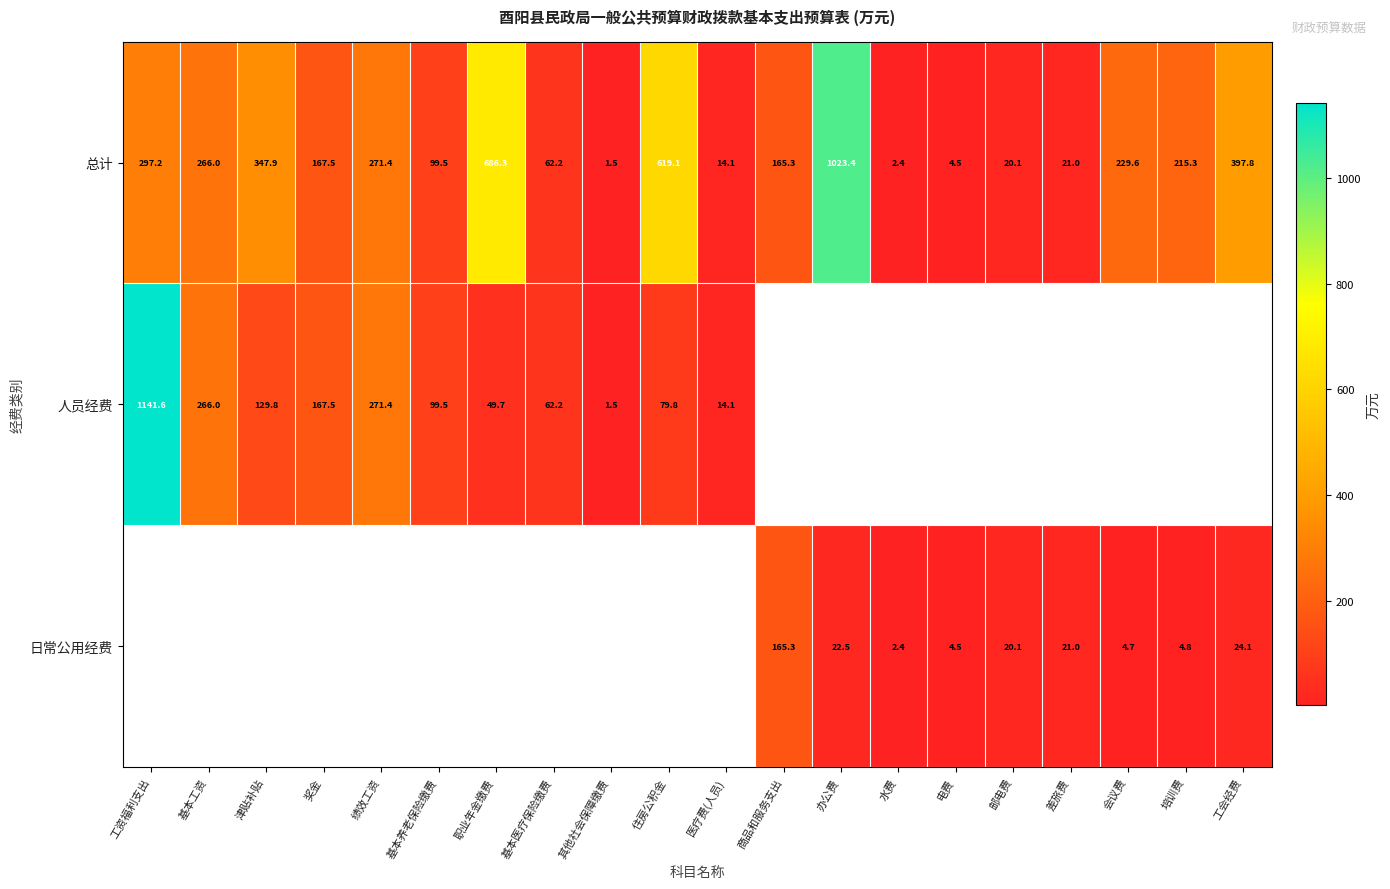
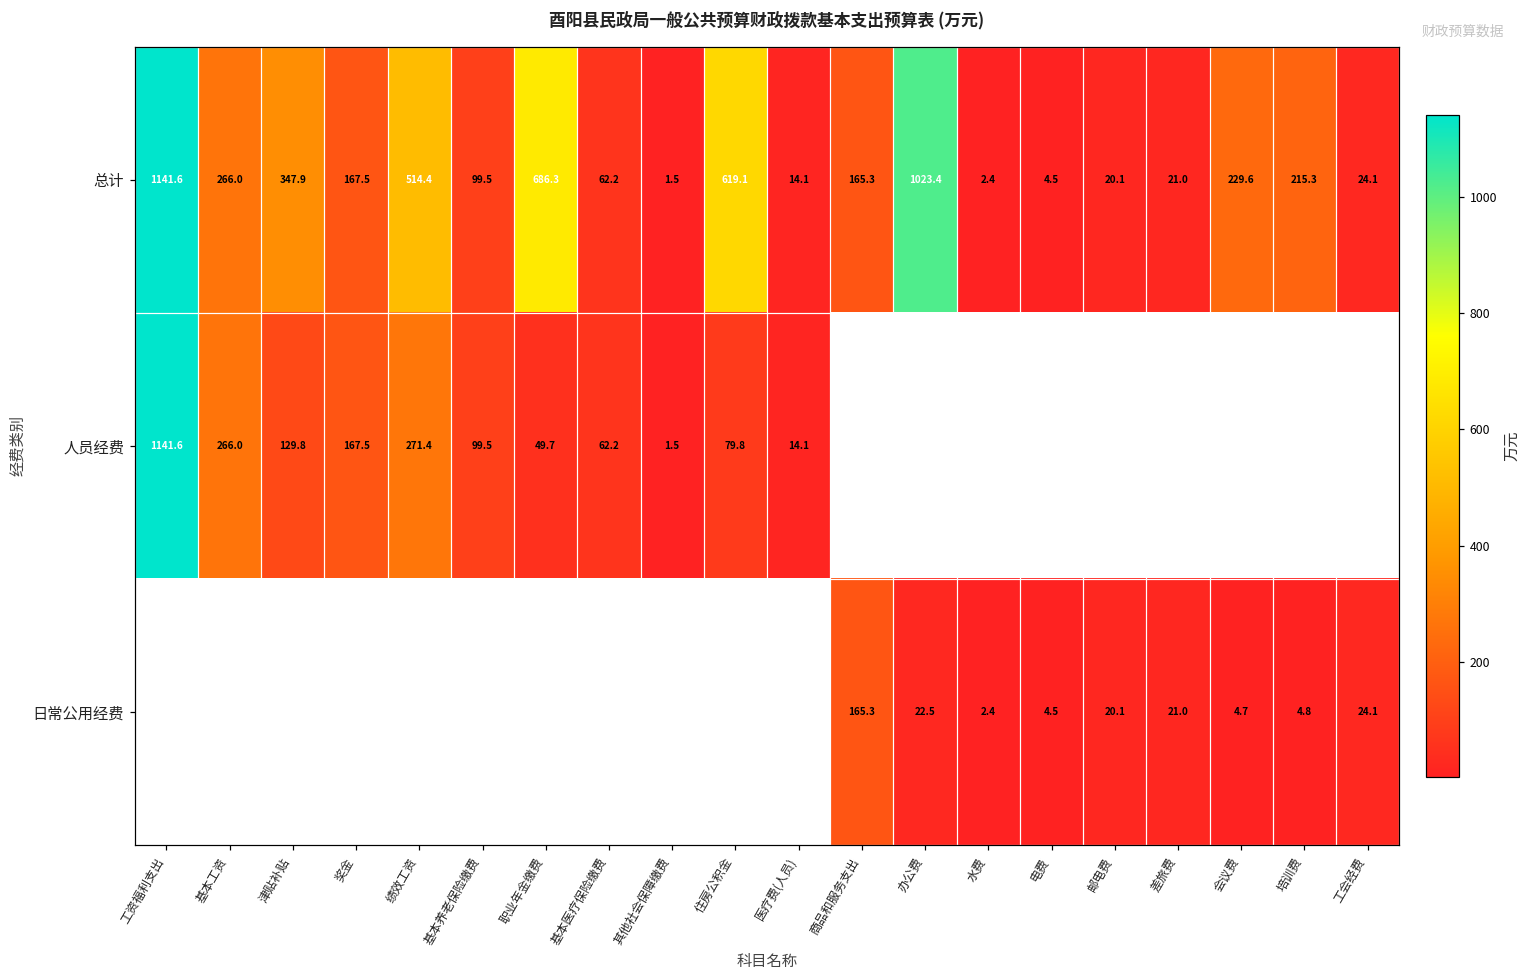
  {
    "总计": {
-     "工资福利支出": 297.2,
+     "工资福利支出": 1141.6,
      "基本工资": 266.0,
      "津贴补贴": 347.9,
      "奖金": 167.5,
-     "绩效工资": 271.4,
+     "绩效工资": 514.4,
      "基本养老保险缴费": 99.5,
      "职业年金缴费": 686.3,
      "基本医疗保险缴费": 62.2,
      "其他社会保障缴费": 1.5,
      "住房公积金": 619.1,
      "医疗费(人员)": 14.1,
      "商品和服务支出": 165.3,
      "办公费": 1023.4,
      "水费": 2.4,
      "电费": 4.5,
      "邮电费": 20.1,
      "差旅费": 21.0,
      "会议费": 229.6,
      "培训费": 215.3,
-     "工会经费": 397.8
+     "工会经费": 24.1
    },
    "人员经费": {
      "工资福利支出": 1141.6,
      "基本工资": 266.0,
      "津贴补贴": 129.8,
      "奖金": 167.5,
      "绩效工资": 271.4,
      "基本养老保险缴费": 99.5,
      "职业年金缴费": 49.7,
      "基本医疗保险缴费": 62.2,
      "其他社会保障缴费": 1.5,
      "住房公积金": 79.8,
      "医疗费(人员)": 14.1
    },
    "日常公用经费": {
      "商品和服务支出": 165.3,
      "办公费": 22.5,
      "水费": 2.4,
      "电费": 4.5,
      "邮电费": 20.1,
      "差旅费": 21.0,
      "会议费": 4.7,
      "培训费": 4.8,
      "工会经费": 24.1
    }
  }
